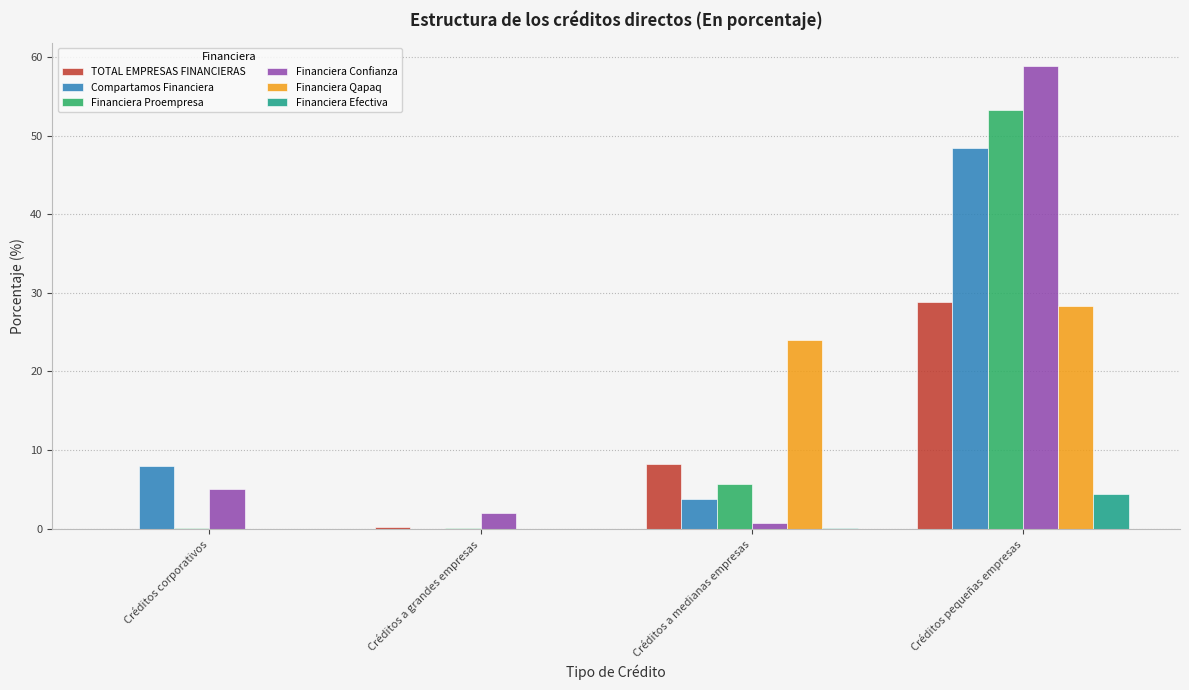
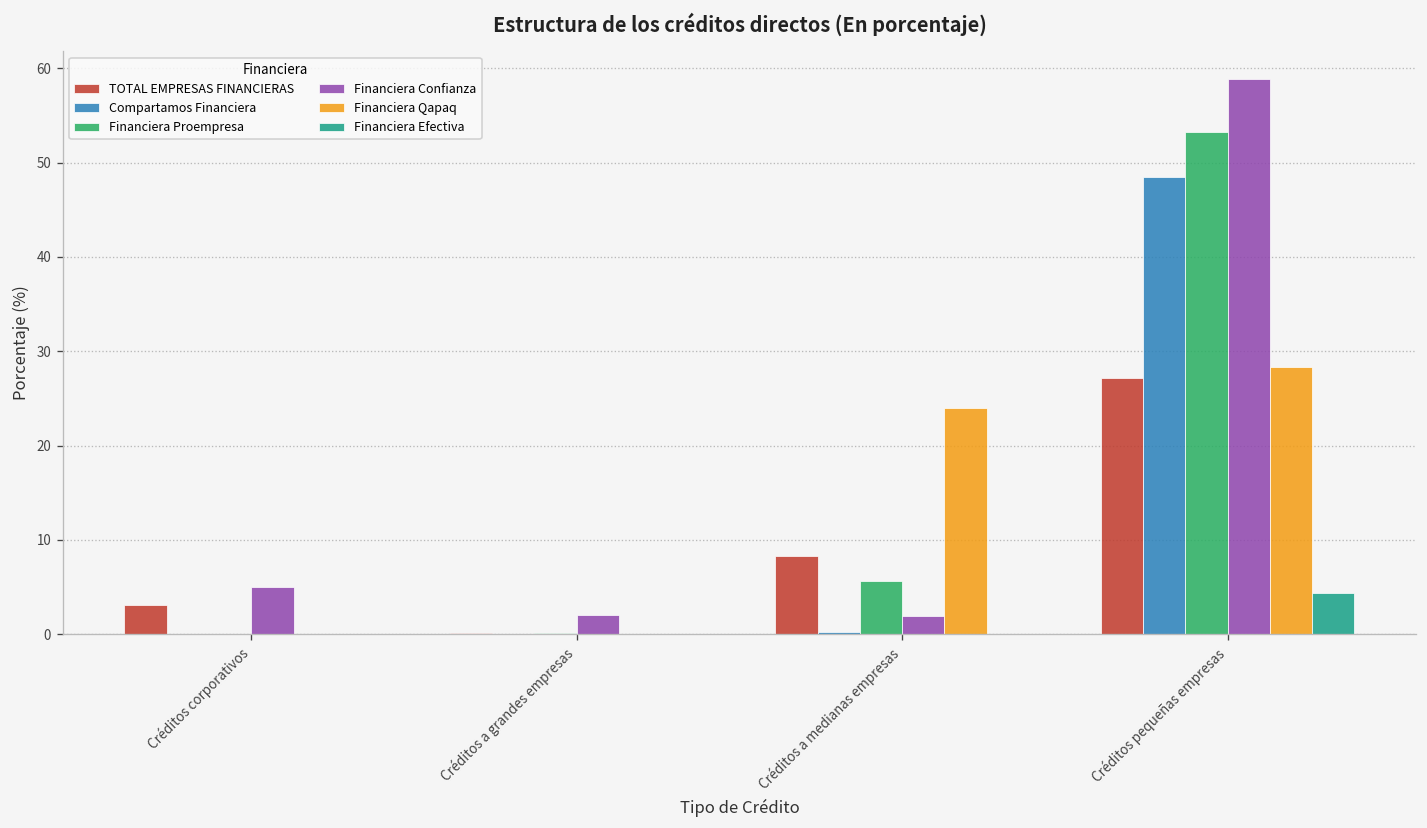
  {
    "TOTAL EMPRESAS FINANCIERAS": {
-     "Créditos corporativos": 0,
+     "Créditos corporativos": 3,
      "Créditos a medianas empresas": 8,
-     "Créditos pequeñas empresas": 29
+     "Créditos pequeñas empresas": 27
    },
    "Compartamos Financiera": {
-     "Créditos corporativos": 8,
+     "Créditos corporativos": 0,
      "Créditos a grandes empresas": 0,
-     "Créditos a medianas empresas": 4,
+     "Créditos a medianas empresas": 0,
      "Créditos pequeñas empresas": 48
    },
    "Financiera Confianza": {
      "Créditos corporativos": 5,
      "Créditos a grandes empresas": 2,
-     "Créditos a medianas empresas": 1,
+     "Créditos a medianas empresas": 2,
      "Créditos pequeñas empresas": 59
    },
    "Financiera Qapaq": {
      "Créditos corporativos": 0,
      "Créditos a grandes empresas": 0,
      "Créditos a medianas empresas": 24,
      "Créditos pequeñas empresas": 28
    }
  }
